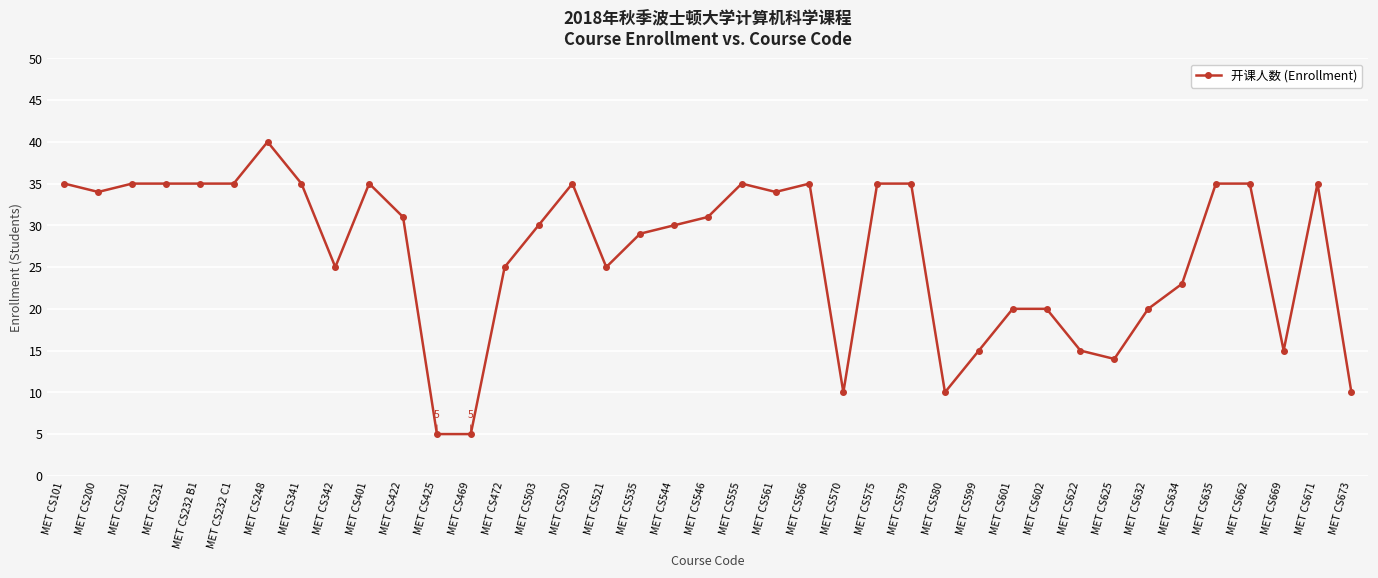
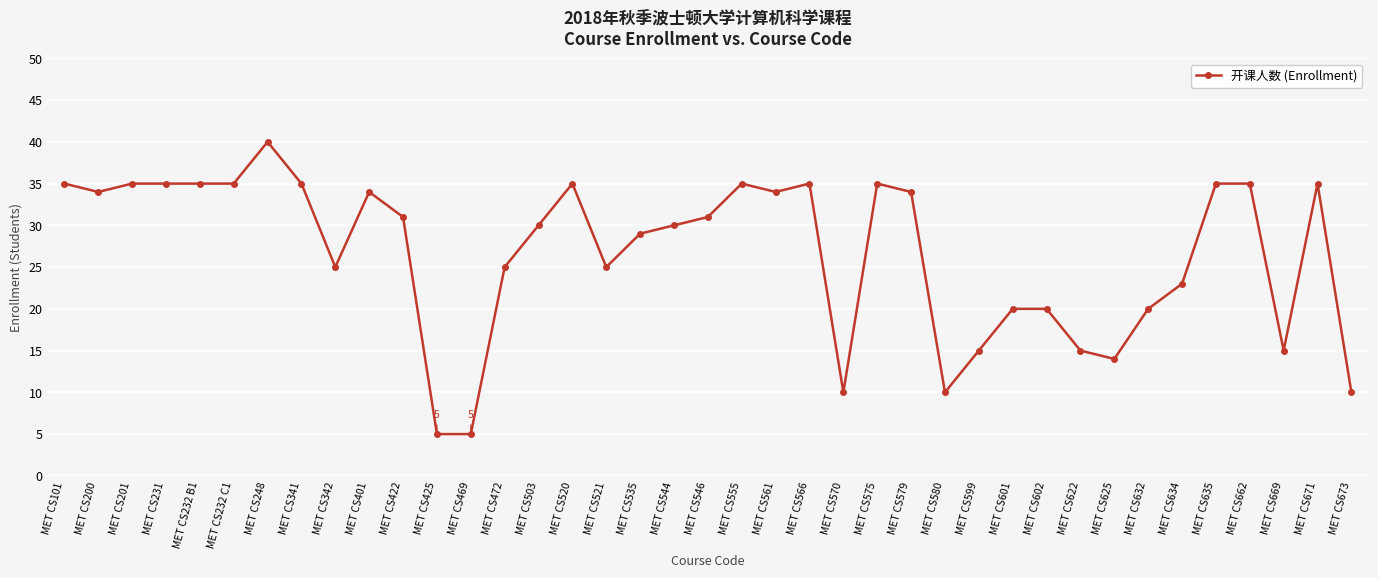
  {
    "MET CS101": 35,
    "MET CS200": 34,
    "MET CS201": 35,
    "MET CS231": 35,
    "MET CS232 B1": 35,
    "MET CS232 C1": 35,
    "MET CS248": 40,
    "MET CS341": 35,
    "MET CS342": 25,
-   "MET CS401": 35,
+   "MET CS401": 34,
    "MET CS422": 31,
    "MET CS472": 25,
    "MET CS503": 30,
    "MET CS520": 35,
    "MET CS521": 25,
    "MET CS535": 29,
    "MET CS544": 30,
    "MET CS546": 31,
    "MET CS555": 35,
    "MET CS561": 34,
    "MET CS566": 35,
    "MET CS570": 10,
    "MET CS575": 35,
-   "MET CS579": 35,
+   "MET CS579": 34,
    "MET CS580": 10,
    "MET CS599": 15,
    "MET CS601": 20,
    "MET CS602": 20,
    "MET CS622": 15,
    "MET CS625": 14,
    "MET CS632": 20,
    "MET CS634": 23,
    "MET CS635": 35,
    "MET CS662": 35,
    "MET CS669": 15,
    "MET CS671": 35,
    "MET CS673": 10
  }
